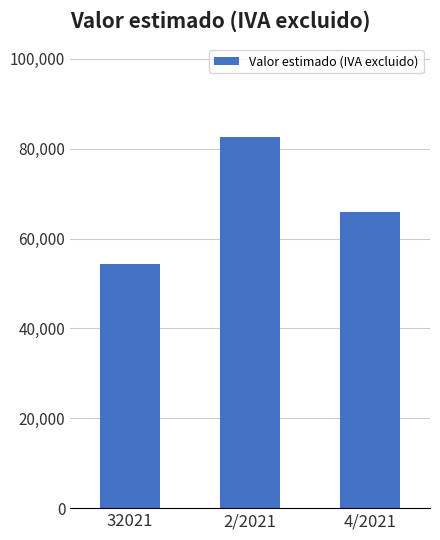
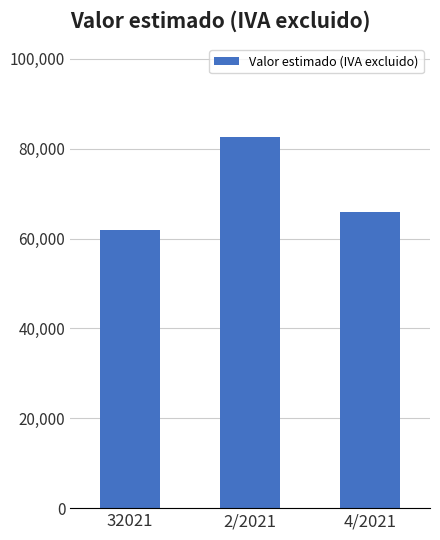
  {
-   "32021": "54,000",
+   "32021": "62,000",
    "2/2021": "83,000",
    "4/2021": "66,000"
  }
